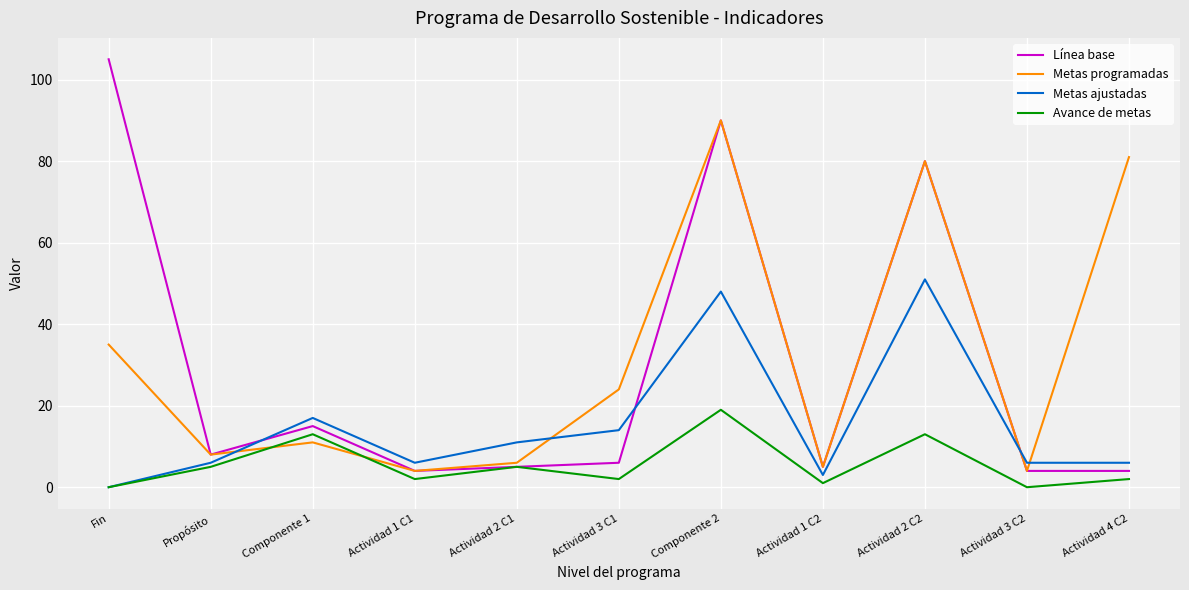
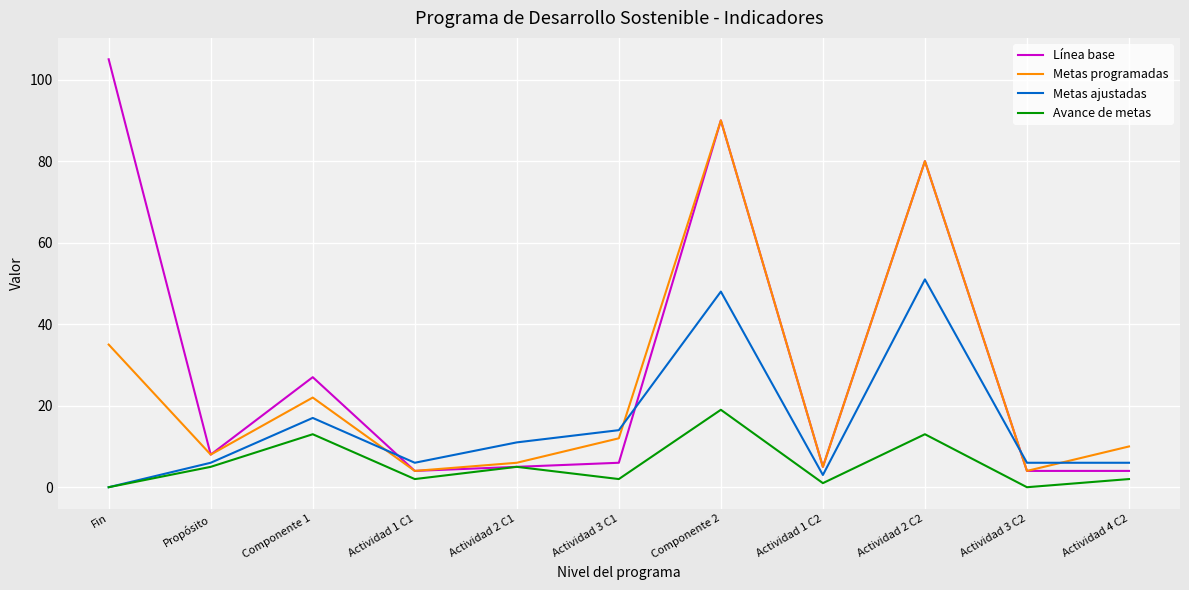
  {
    "Línea base": {
      "Fin": 105,
-     "Componente 1": 15,
+     "Componente 1": 27,
      "Actividad 3 C1": 6,
      "Actividad 4 C2": 4
    },
    "Metas programadas": {
      "Fin": 35,
-     "Componente 1": 11,
+     "Componente 1": 22,
      "Actividad 2 C1": 6,
-     "Actividad 3 C1": 24,
-     "Actividad 4 C2": 81
+     "Actividad 3 C1": 12,
+     "Actividad 4 C2": 10
    },
    "Metas ajustadas": {
      "Propósito": 6,
      "Componente 1": 17,
      "Actividad 1 C1": 6,
      "Actividad 2 C1": 11,
      "Actividad 3 C1": 14,
      "Componente 2": 48,
      "Actividad 1 C2": 3,
      "Actividad 2 C2": 51,
      "Actividad 3 C2": 6,
      "Actividad 4 C2": 6
    },
    "Avance de metas": {
      "Propósito": 5,
      "Componente 1": 13,
      "Actividad 1 C1": 2,
      "Actividad 3 C1": 2,
      "Componente 2": 19,
      "Actividad 1 C2": 1,
      "Actividad 2 C2": 13,
      "Actividad 3 C2": 0,
      "Actividad 4 C2": 2
    }
  }
